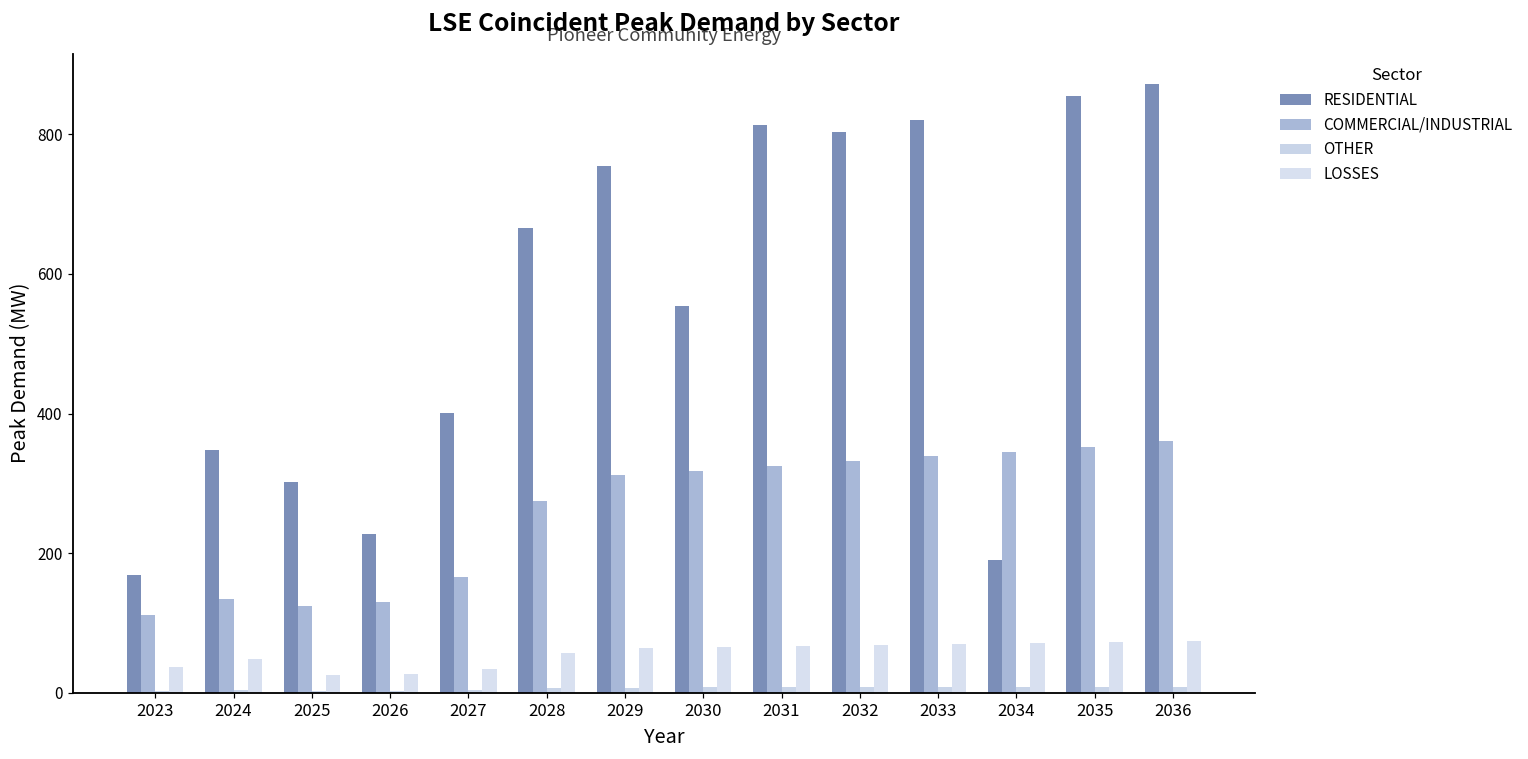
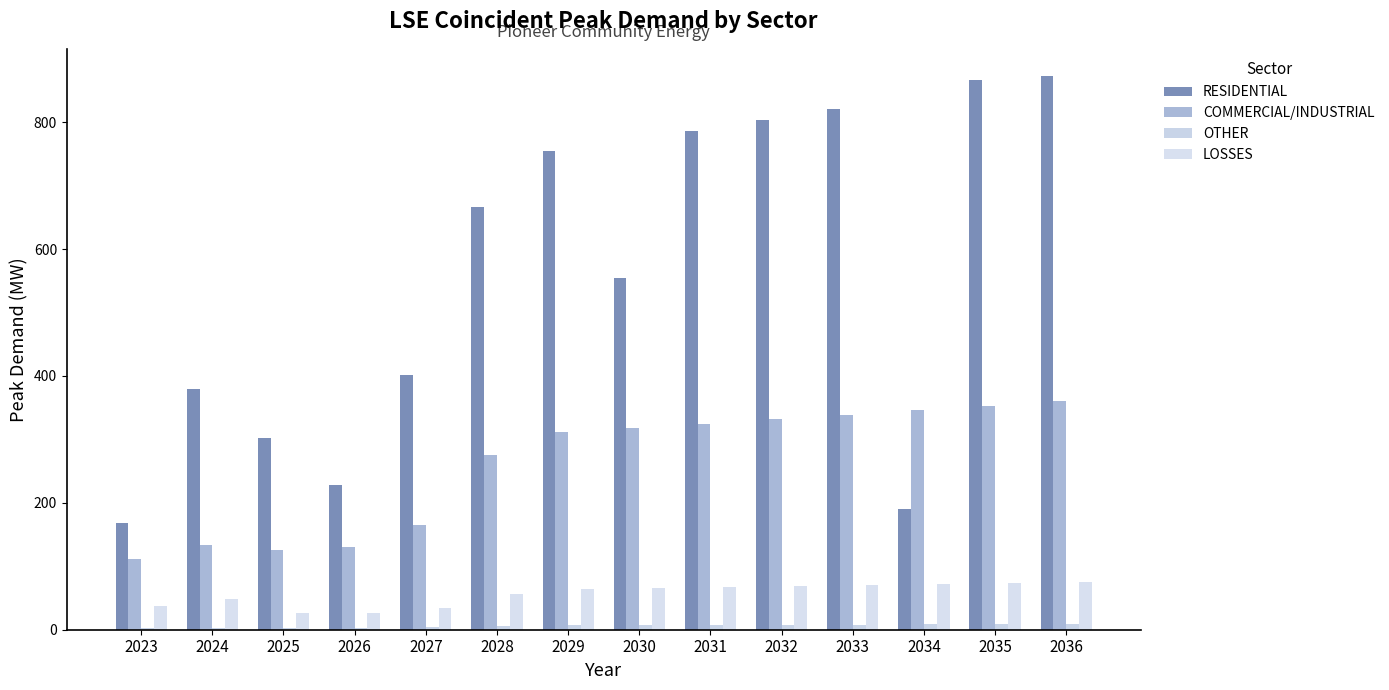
  {
    "RESIDENTIAL": {
      "2023": 170,
-     "2024": 350,
+     "2024": 380,
      "2025": 300,
      "2026": 230,
      "2027": 400,
      "2028": 670,
      "2029": 750,
      "2030": 550,
-     "2031": 810,
+     "2031": 790,
      "2032": 800,
      "2033": 820,
      "2034": 190,
-     "2035": 850,
+     "2035": 870,
      "2036": 870
    }
  }
